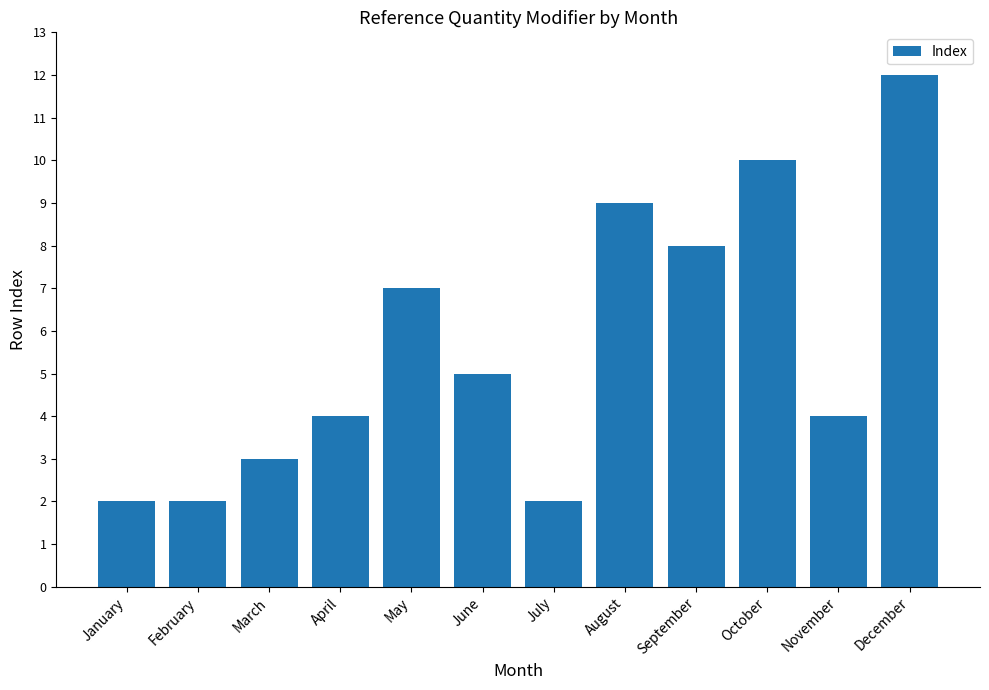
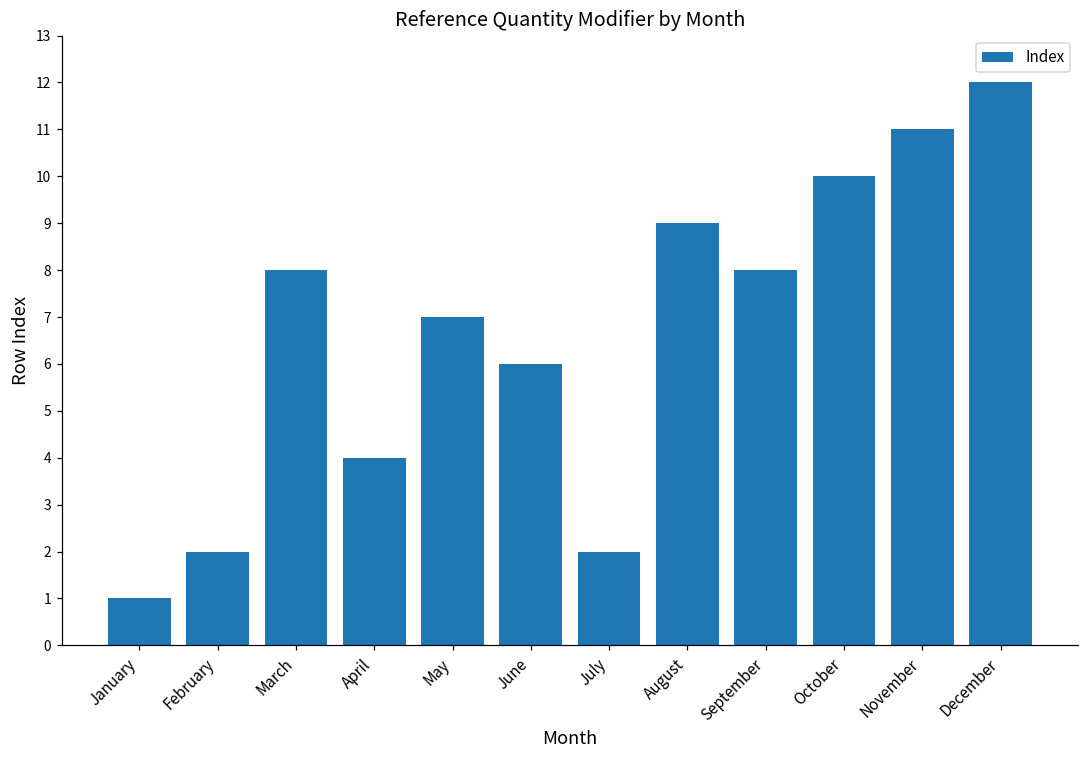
  {
-   "January": 2,
+   "January": 1,
    "February": 2,
-   "March": 3,
+   "March": 8,
    "April": 4,
    "May": 7,
-   "June": 5,
+   "June": 6,
    "July": 2,
    "August": 9,
    "September": 8,
    "October": 10,
-   "November": 4,
+   "November": 11,
    "December": 12
  }
